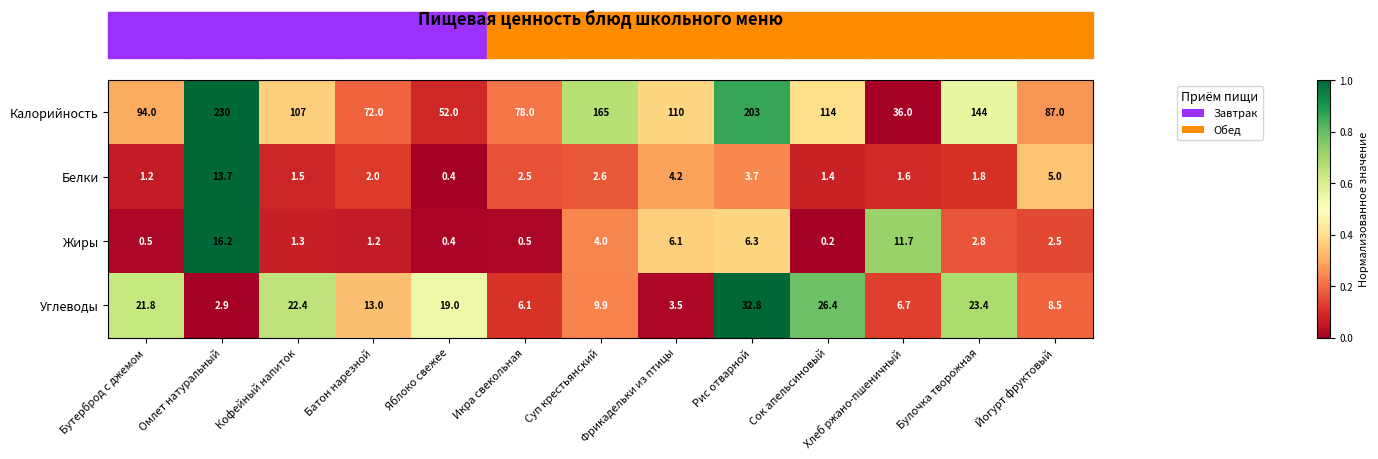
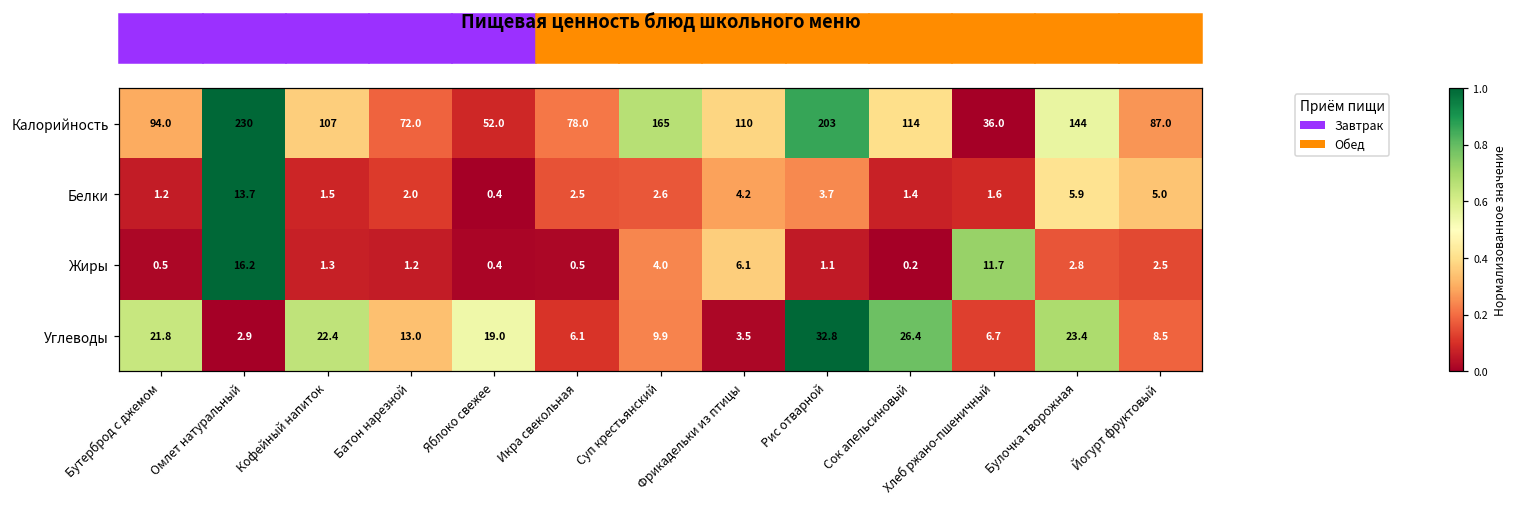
  {
    "Калорийность": {
      "Бутерброд с джемом": 94.0,
      "Омлет натуральный": 230,
      "Кофейный напиток": 107,
      "Батон нарезной": 72.0,
      "Яблоко свежее": 52.0,
      "Икра свекольная": 78.0,
      "Суп крестьянский": 165,
      "Фрикадельки из птицы": 110,
      "Рис отварной": 203,
      "Сок апельсиновый": 114,
      "Хлеб ржано-пшеничный": 36.0,
      "Булочка творожная": 144,
      "Йогурт фруктовый": 87.0
    },
    "Белки": {
      "Бутерброд с джемом": 1.2,
      "Омлет натуральный": 13.7,
      "Кофейный напиток": 1.5,
      "Батон нарезной": 2.0,
      "Яблоко свежее": 0.4,
      "Икра свекольная": 2.5,
      "Суп крестьянский": 2.6,
      "Фрикадельки из птицы": 4.2,
      "Рис отварной": 3.7,
      "Сок апельсиновый": 1.4,
      "Хлеб ржано-пшеничный": 1.6,
-     "Булочка творожная": 1.8,
+     "Булочка творожная": 5.9,
      "Йогурт фруктовый": 5.0
    },
    "Жиры": {
      "Бутерброд с джемом": 0.5,
      "Омлет натуральный": 16.2,
      "Кофейный напиток": 1.3,
      "Батон нарезной": 1.2,
      "Яблоко свежее": 0.4,
      "Икра свекольная": 0.5,
      "Суп крестьянский": 4.0,
      "Фрикадельки из птицы": 6.1,
-     "Рис отварной": 6.3,
+     "Рис отварной": 1.1,
      "Сок апельсиновый": 0.2,
      "Хлеб ржано-пшеничный": 11.7,
      "Булочка творожная": 2.8,
      "Йогурт фруктовый": 2.5
    },
    "Углеводы": {
      "Бутерброд с джемом": 21.8,
      "Омлет натуральный": 2.9,
      "Кофейный напиток": 22.4,
      "Батон нарезной": 13.0,
      "Яблоко свежее": 19.0,
      "Икра свекольная": 6.1,
      "Суп крестьянский": 9.9,
      "Фрикадельки из птицы": 3.5,
      "Рис отварной": 32.8,
      "Сок апельсиновый": 26.4,
      "Хлеб ржано-пшеничный": 6.7,
      "Булочка творожная": 23.4,
      "Йогурт фруктовый": 8.5
    }
  }
